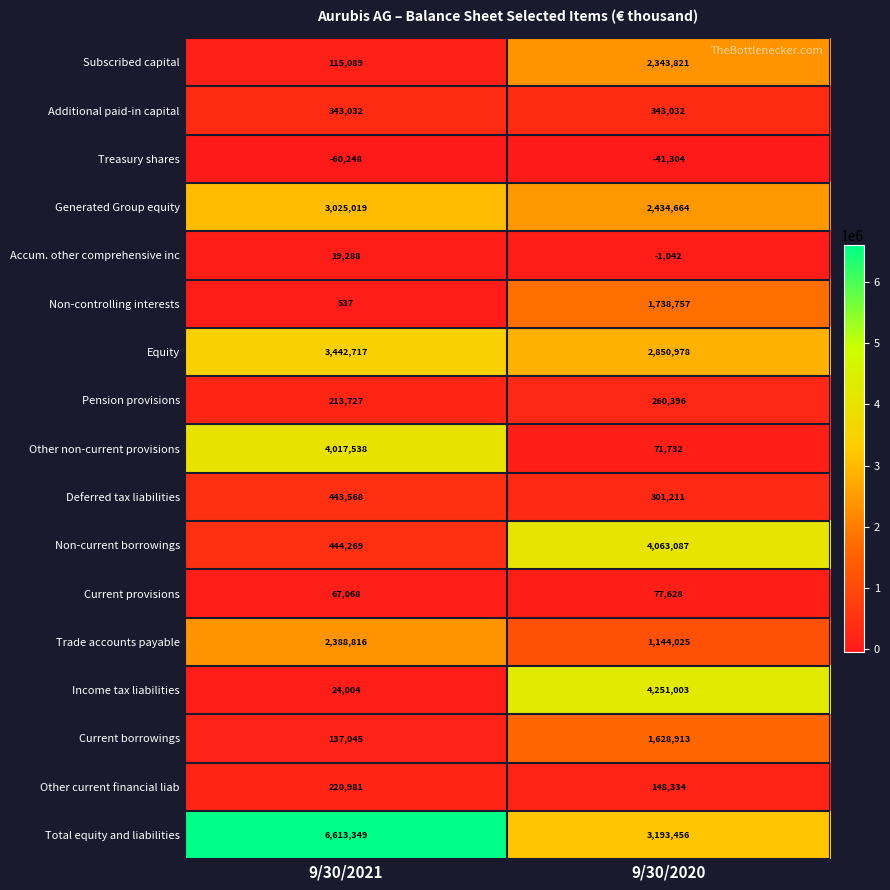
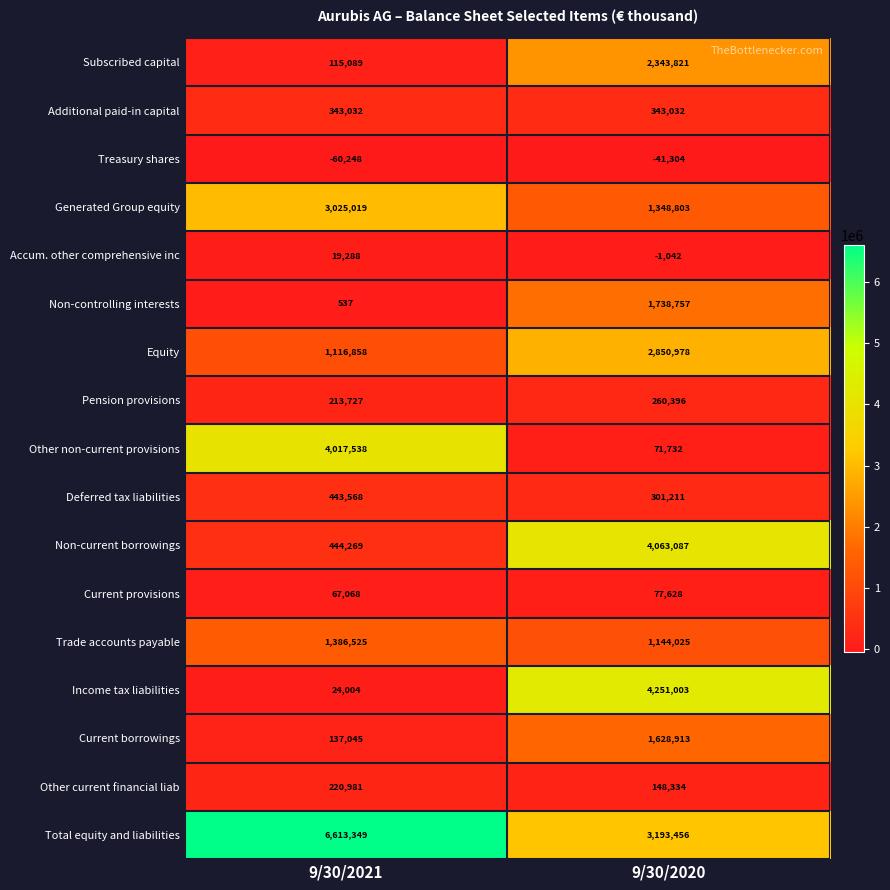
  {
    "Subscribed capital": {
      "9/30/2021": "115,089"
    },
    "Additional paid-in capital": {
      "9/30/2021": "343,032",
      "9/30/2020": "343,032"
    },
    "Treasury shares": {
      "9/30/2021": "-60,248",
      "9/30/2020": "-41,304"
    },
    "Generated Group equity": {
      "9/30/2021": "3,025,019",
-     "9/30/2020": "2,434,664"
+     "9/30/2020": "1,348,803"
    },
    "Accum. other comprehensive inc": {
      "9/30/2021": "19,288",
      "9/30/2020": "-1,042"
    },
    "Non-controlling interests": {
      "9/30/2021": "537",
      "9/30/2020": "1,738,757"
    },
    "Equity": {
-     "9/30/2021": "3,442,717",
+     "9/30/2021": "1,116,858",
      "9/30/2020": "2,850,978"
    },
    "Pension provisions": {
      "9/30/2021": "213,727",
      "9/30/2020": "260,396"
    },
    "Other non-current provisions": {
      "9/30/2021": "4,017,538",
      "9/30/2020": "71,732"
    },
    "Deferred tax liabilities": {
      "9/30/2021": "443,568",
      "9/30/2020": "301,211"
    },
    "Non-current borrowings": {
      "9/30/2021": "444,269",
      "9/30/2020": "4,063,087"
    },
    "Current provisions": {
      "9/30/2021": "67,068",
      "9/30/2020": "77,628"
    },
    "Trade accounts payable": {
-     "9/30/2021": "2,388,816",
+     "9/30/2021": "1,386,525",
      "9/30/2020": "1,144,025"
    },
    "Income tax liabilities": {
      "9/30/2021": "24,004",
      "9/30/2020": "4,251,003"
    },
    "Current borrowings": {
      "9/30/2021": "137,045",
      "9/30/2020": "1,628,913"
    },
    "Other current financial liab": {
      "9/30/2021": "220,981",
      "9/30/2020": "148,334"
    },
    "Total equity and liabilities": {
      "9/30/2021": "6,613,349",
      "9/30/2020": "3,193,456"
    }
  }
